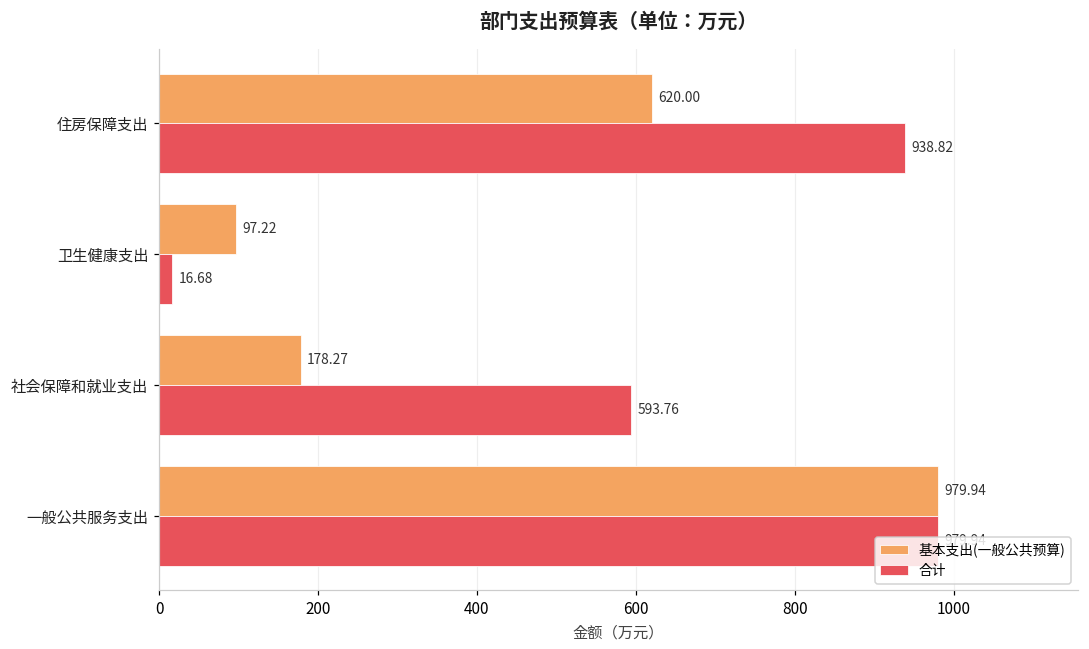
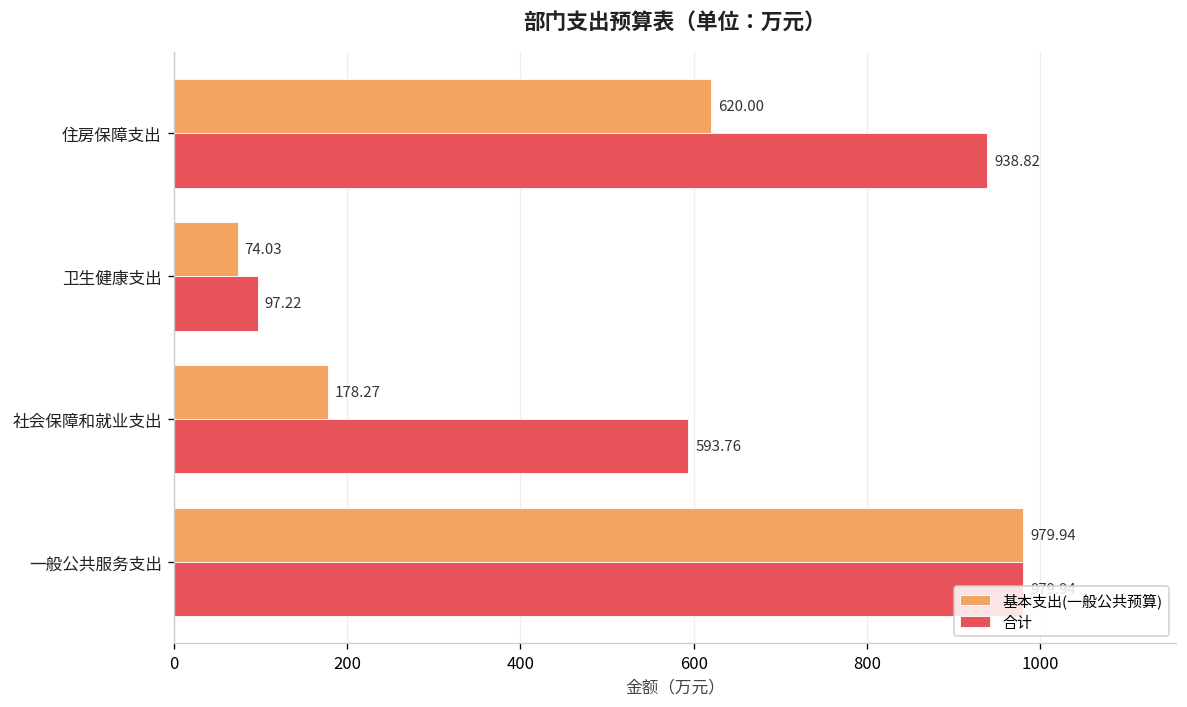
  {
    "基本支出(一般公共预算)": {
      "住房保障支出": 620.00,
-     "卫生健康支出": 97.22,
+     "卫生健康支出": 74.03,
      "社会保障和就业支出": 178.27,
      "一般公共服务支出": 979.94
    },
    "合计": {
      "住房保障支出": 938.82,
-     "卫生健康支出": 16.68,
+     "卫生健康支出": 97.22,
      "社会保障和就业支出": 593.76
    }
  }
